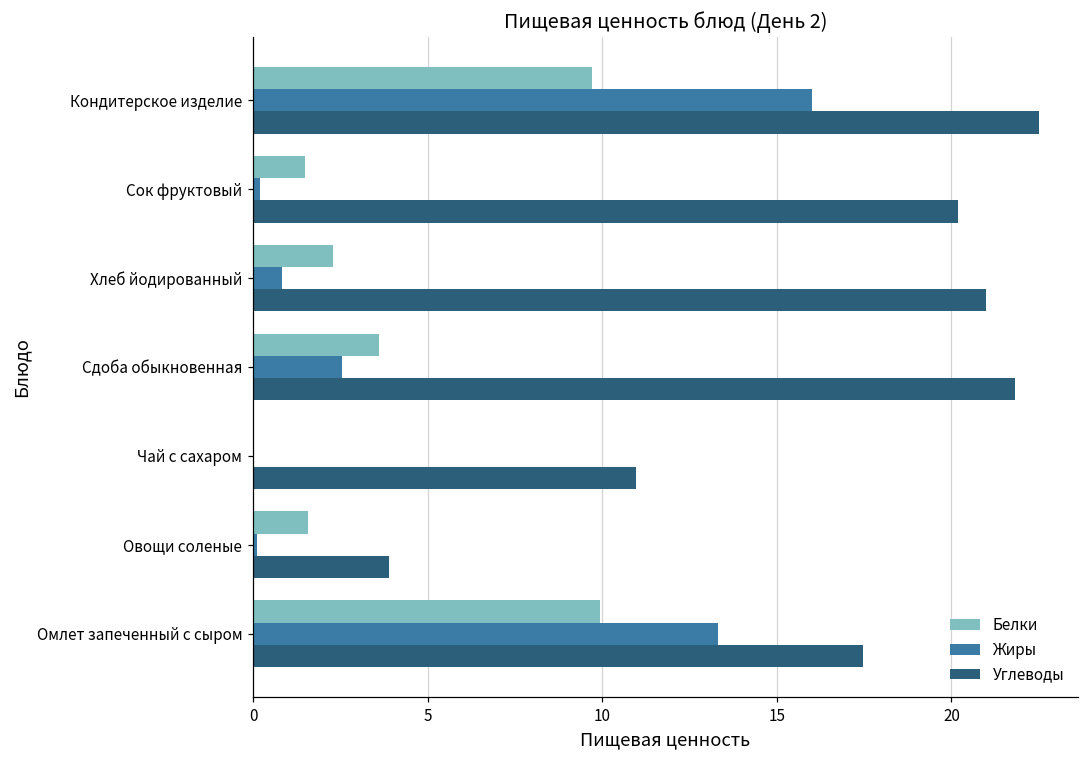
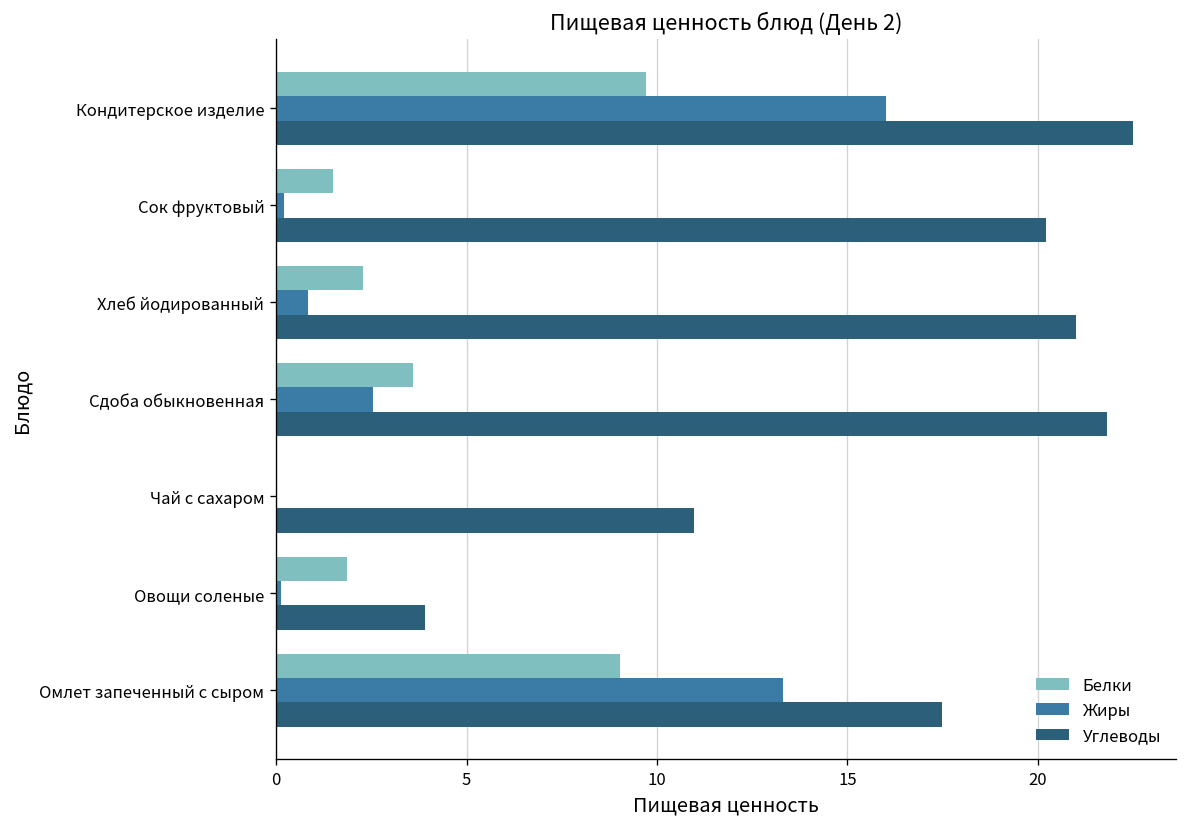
  {
    "Белки": {
      "Кондитерское изделие": 9.7,
      "Сок фруктовый": 1.5,
      "Хлеб йодированный": 2.3,
      "Сдоба обыкновенная": 3.6,
      "Чай с сахаром": 0.0,
-     "Овощи соленые": 1.6,
-     "Омлет запеченный с сыром": 9.9
+     "Овощи соленые": 1.9,
+     "Омлет запеченный с сыром": 9.0
    }
  }
